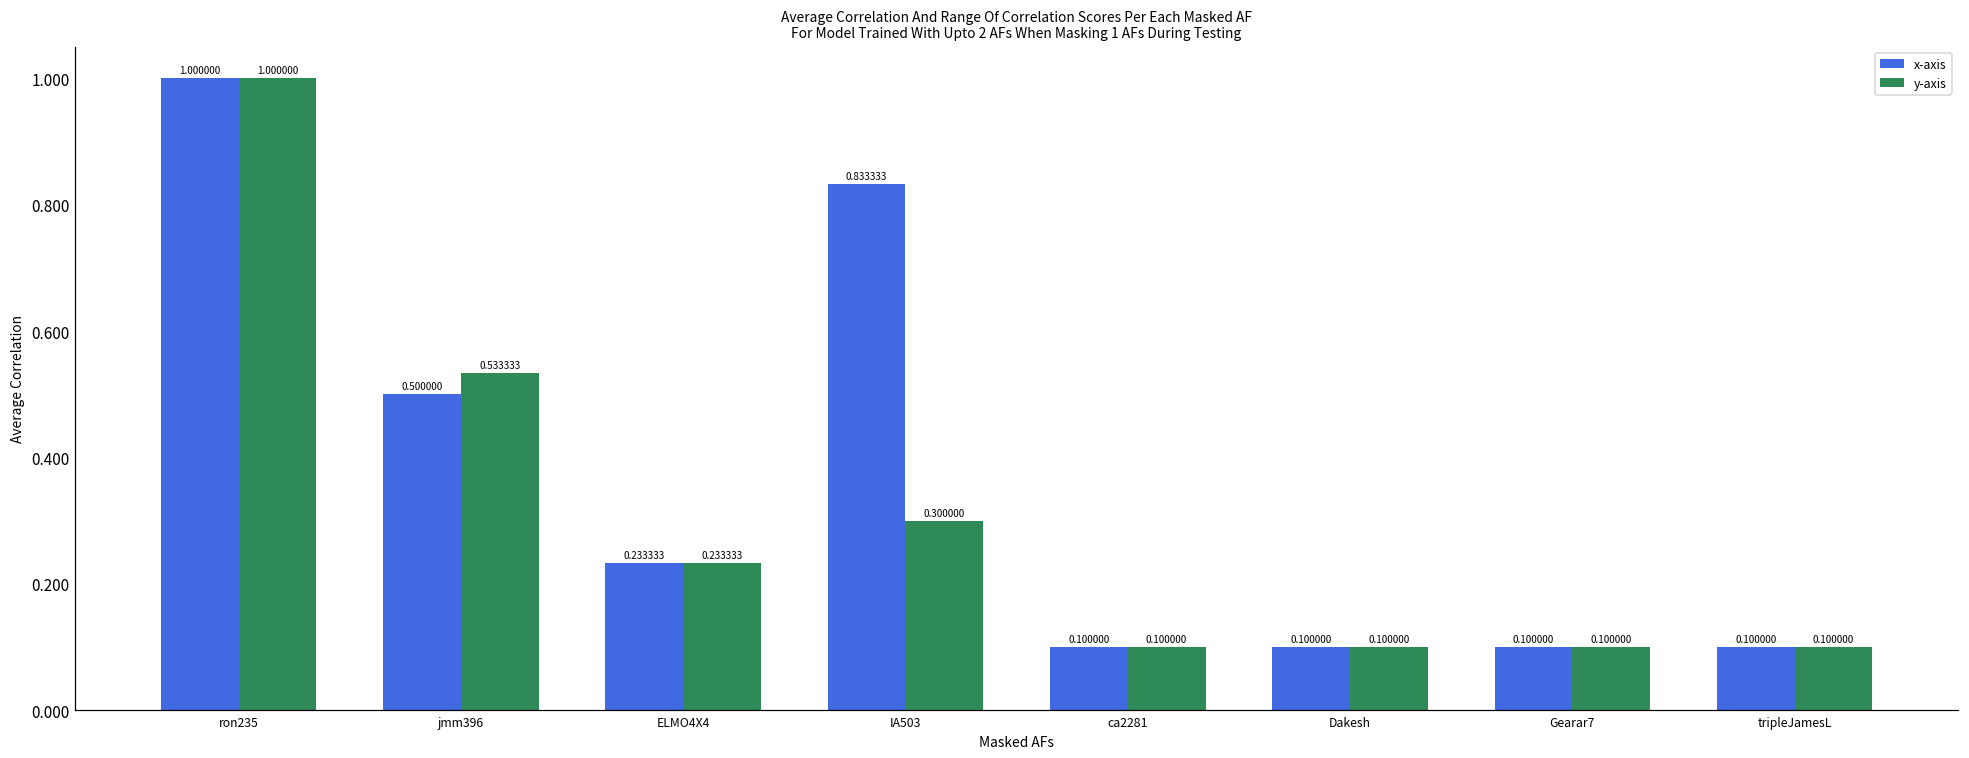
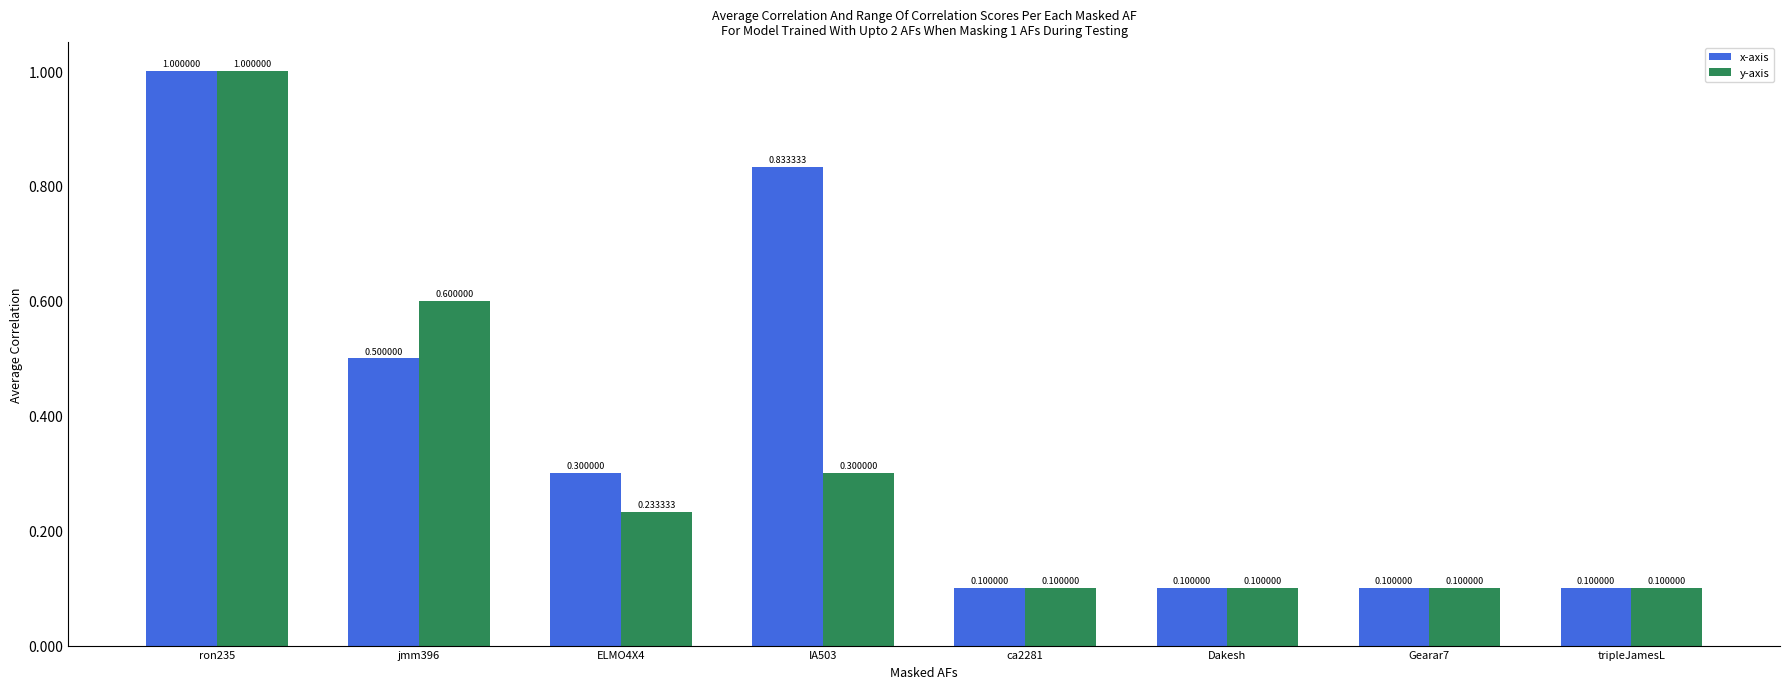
  {
    "x-axis": {
      "ron235": 1.000000,
      "jmm396": 0.500000,
-     "ELMO4X4": 0.233333,
+     "ELMO4X4": 0.300000,
      "IA503": 0.833333,
      "ca2281": 0.100000,
      "Dakesh": 0.100000,
      "Gearar7": 0.100000,
      "tripleJamesL": 0.100000
    },
    "y-axis": {
      "ron235": 1.000000,
-     "jmm396": 0.533333,
+     "jmm396": 0.600000,
      "ELMO4X4": 0.233333,
      "IA503": 0.300000,
      "ca2281": 0.100000,
      "Dakesh": 0.100000,
      "Gearar7": 0.100000,
      "tripleJamesL": 0.100000
    }
  }
